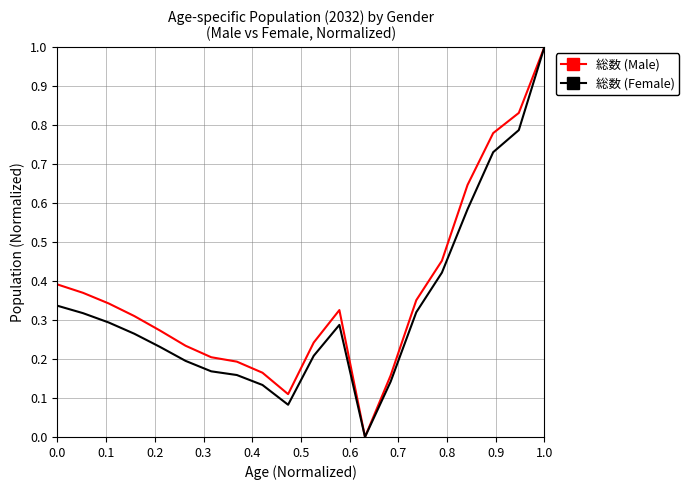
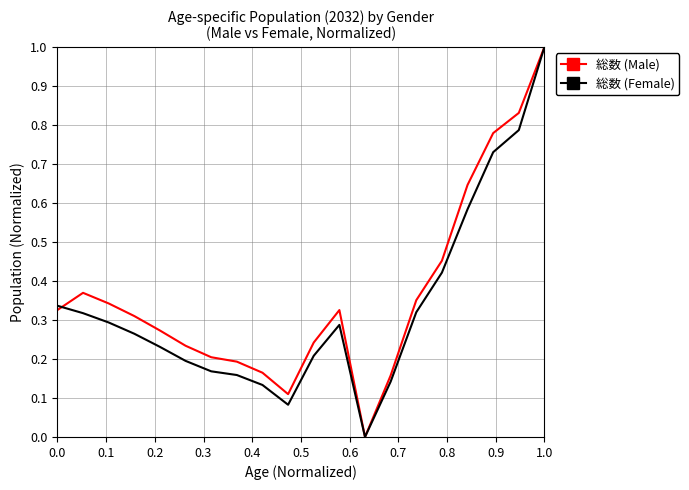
  {
    "総数 (Male)": {
-     "0.0": 0.39
+     "0.0": 0.33
    },
    "総数 (Female)": {
      "0.0": 0.34
    }
  }
